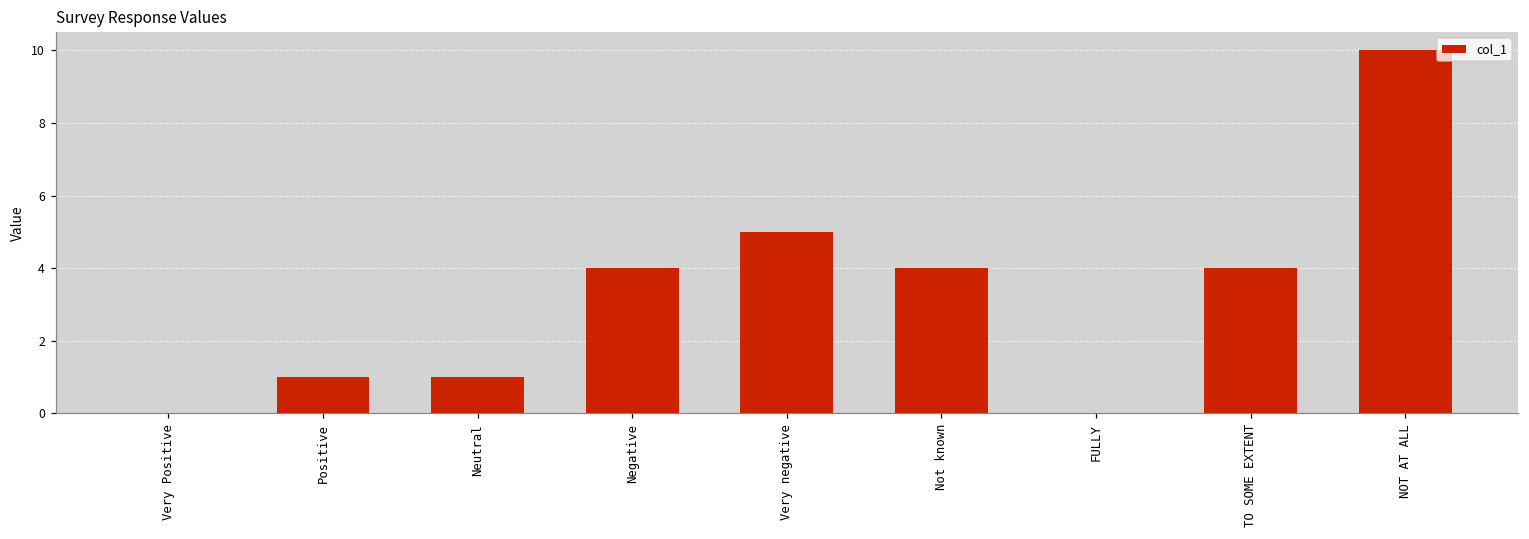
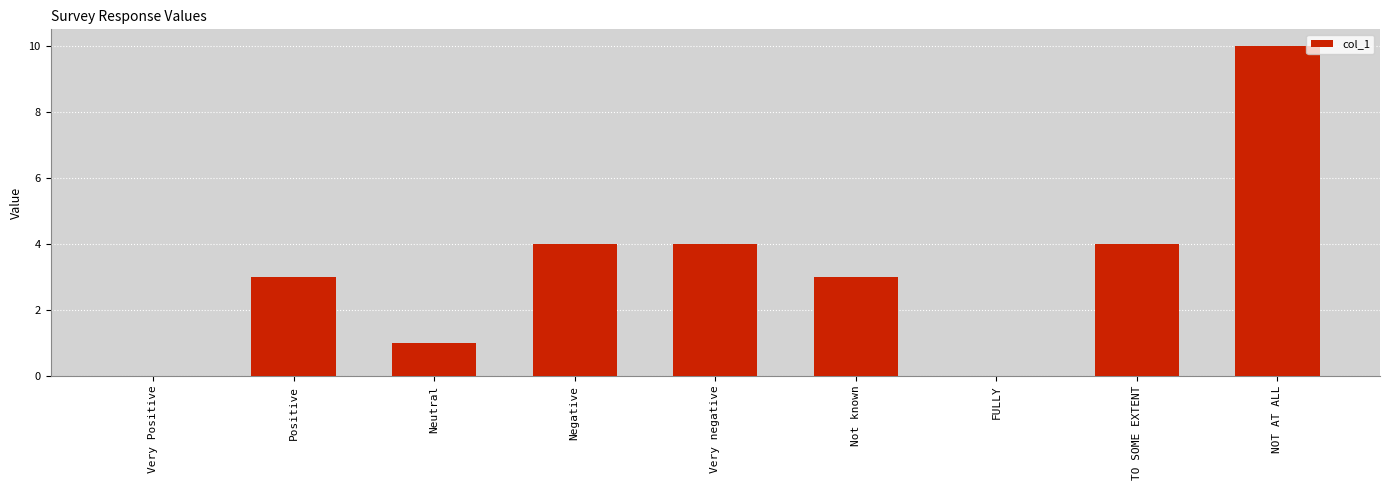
  {
    "Very Positive": 0,
-   "Positive": 1,
+   "Positive": 3,
    "Neutral": 1,
    "Negative": 4,
-   "Very negative": 5,
-   "Not known": 4,
+   "Very negative": 4,
+   "Not known": 3,
    "FULLY": 0,
    "TO SOME EXTENT": 4,
    "NOT AT ALL": 10
  }
